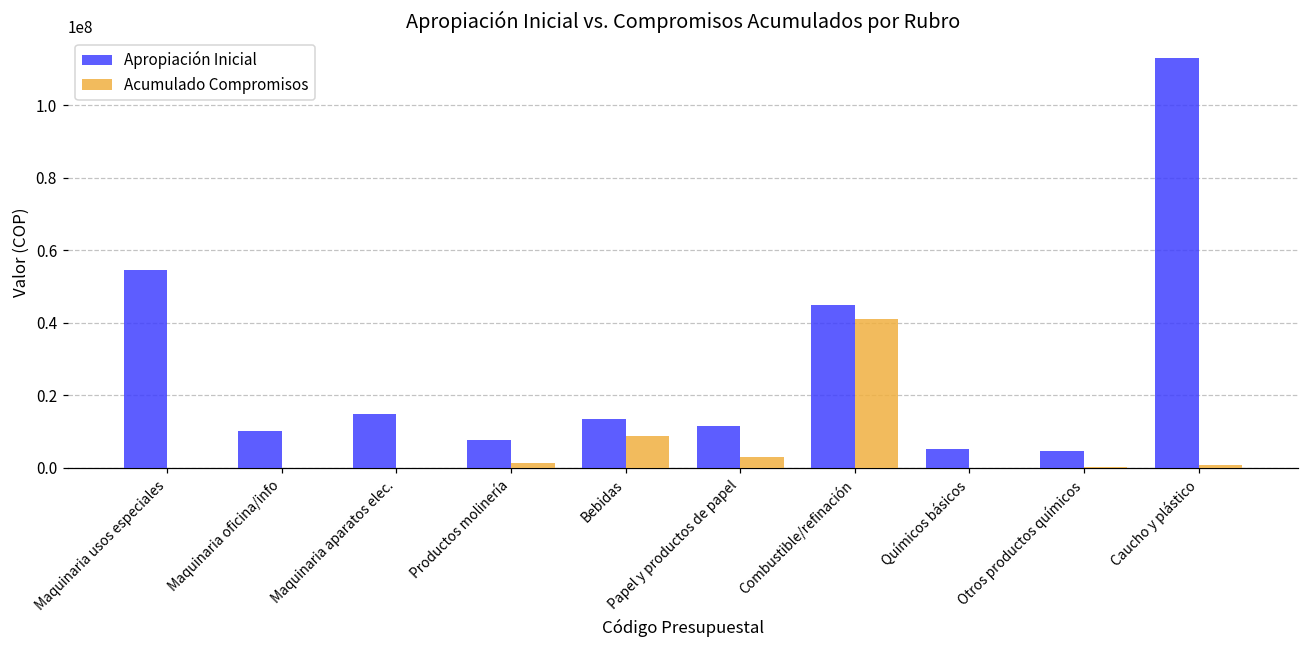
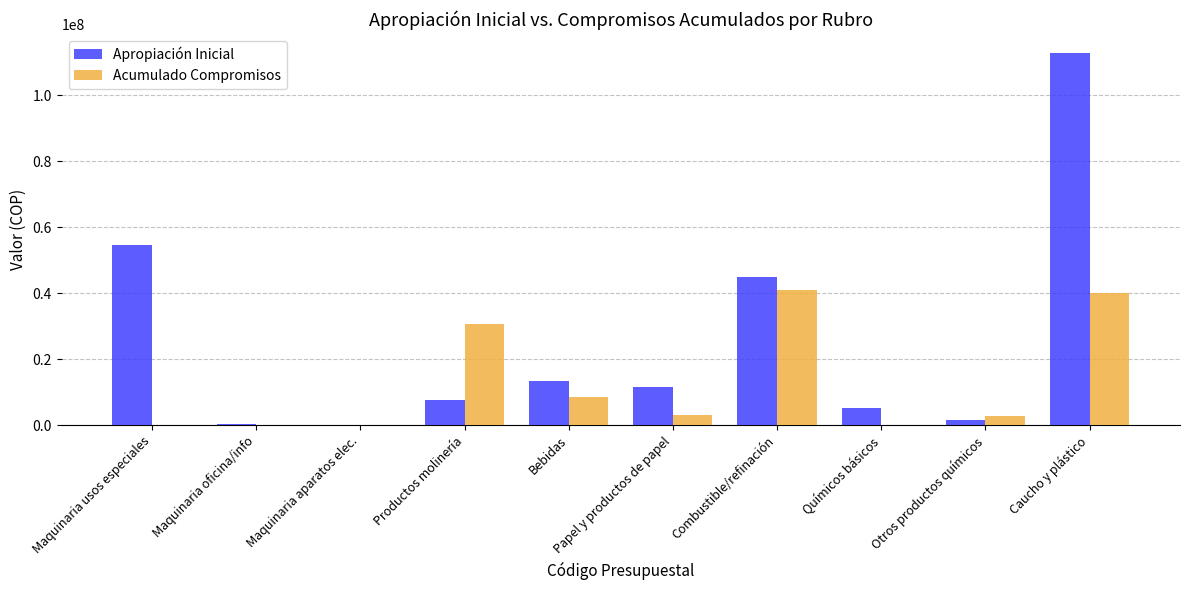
  {
    "Apropiación Inicial": {
      "Maquinaria usos especiales": 55000000,
-     "Maquinaria oficina/info": 10000000,
-     "Maquinaria aparatos elec.": 15000000,
+     "Maquinaria oficina/info": 0,
+     "Maquinaria aparatos elec.": 0,
      "Productos molinería": 8000000,
      "Bebidas": 14000000,
      "Papel y productos de papel": 12000000,
      "Combustible/refinación": 45000000,
      "Químicos básicos": 5000000,
-     "Otros productos químicos": 5000000,
+     "Otros productos químicos": 2000000,
      "Caucho y plástico": 113000000
    },
    "Acumulado Compromisos": {
      "Maquinaria usos especiales": 0,
      "Maquinaria oficina/info": 0,
      "Maquinaria aparatos elec.": 0,
-     "Productos molinería": 1000000,
+     "Productos molinería": 31000000,
      "Bebidas": 9000000,
      "Papel y productos de papel": 3000000,
      "Combustible/refinación": 41000000,
-     "Otros productos químicos": 0,
-     "Caucho y plástico": 1000000
+     "Otros productos químicos": 3000000,
+     "Caucho y plástico": 40000000
    }
  }
